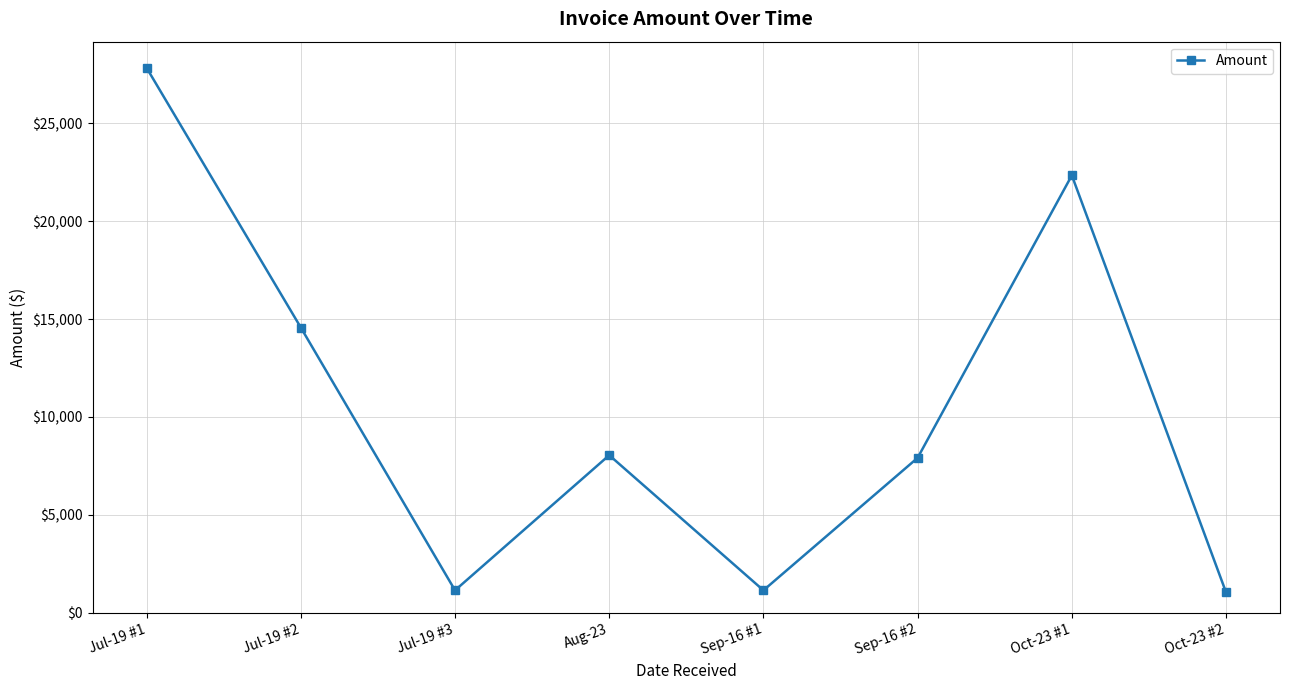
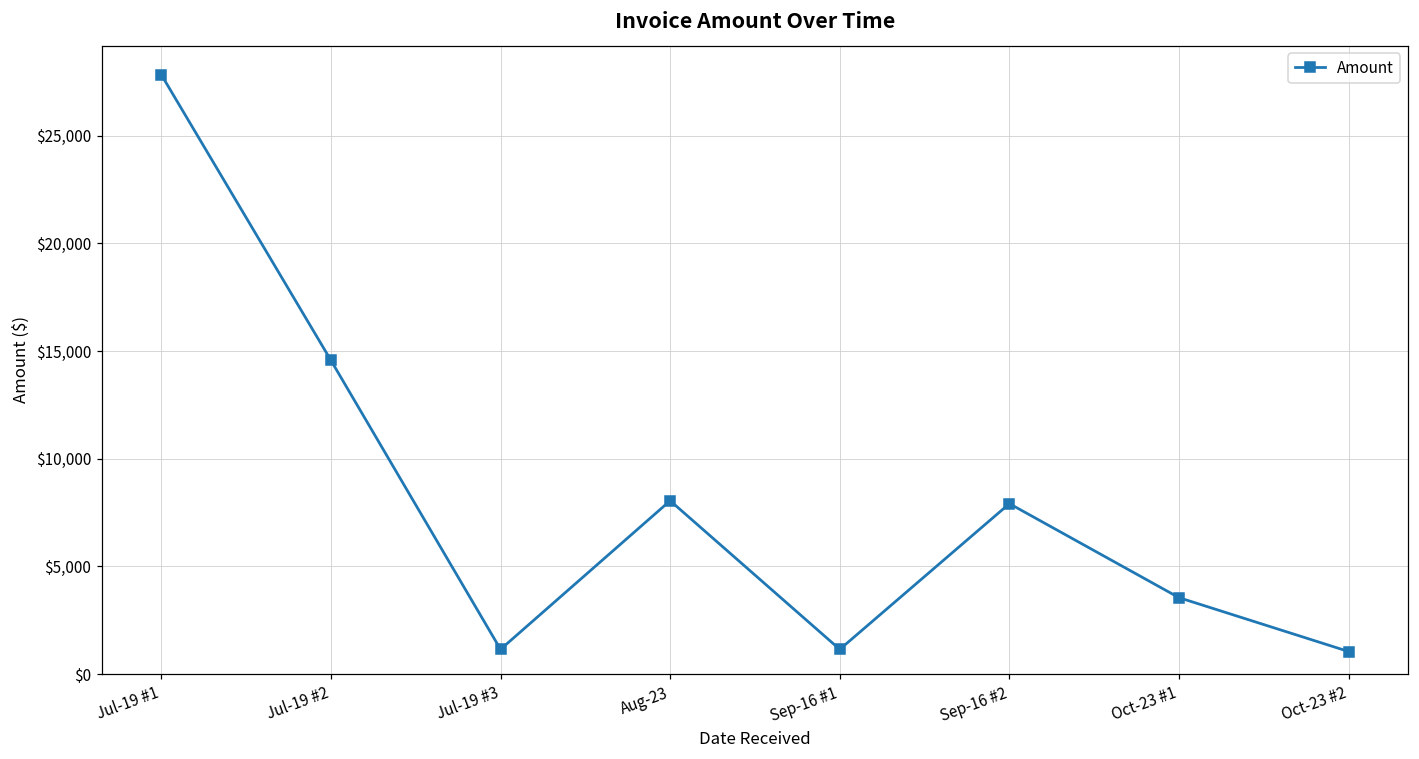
  {
    "Jul-19 #1": "$27,800",
    "Jul-19 #2": "$14,600",
    "Jul-19 #3": "$1,200",
    "Aug-23": "$8,100",
    "Sep-16 #1": "$1,200",
    "Sep-16 #2": "$7,900",
-   "Oct-23 #1": "$22,300",
+   "Oct-23 #1": "$3,600",
    "Oct-23 #2": "$1,100"
  }
